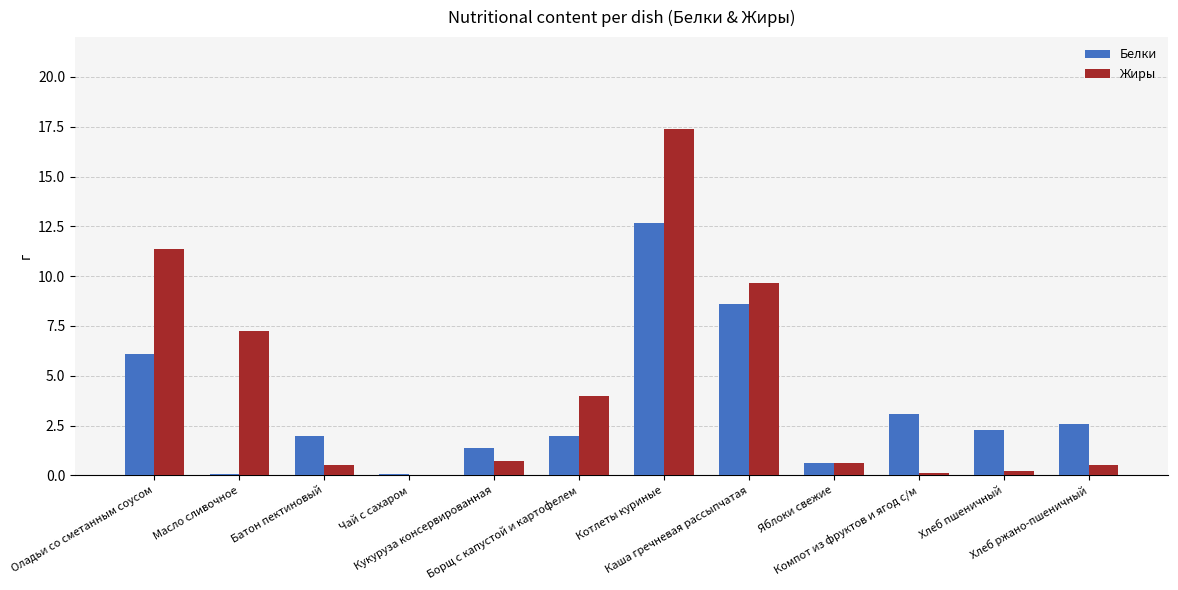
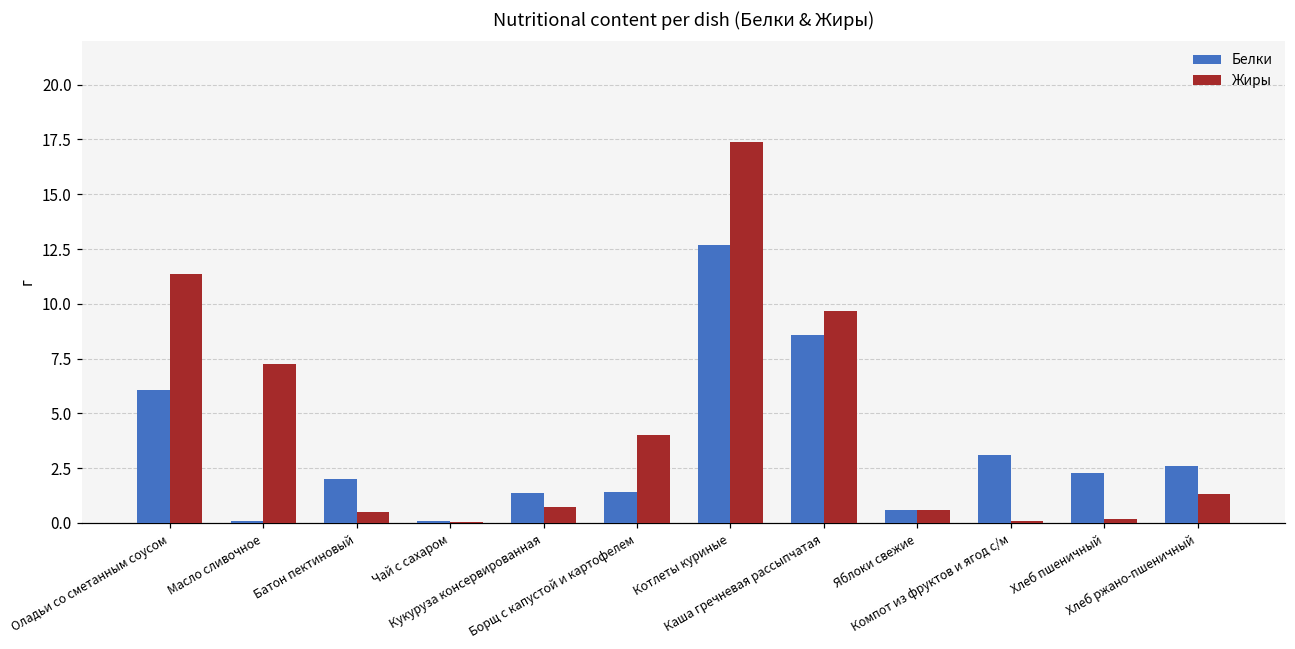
  {
    "Белки": {
      "Оладьи со сметанным соусом": 6.1,
      "Батон пектиновый": 2.0,
      "Кукуруза консервированная": 1.4,
-     "Борщ с капустой и картофелем": 2.0,
+     "Борщ с капустой и картофелем": 1.4,
      "Котлеты куриные": 12.7,
      "Каша гречневая рассыпчатая": 8.6,
      "Яблоки свежие": 0.6,
      "Компот из фруктов и ягод с/м": 3.1,
      "Хлеб пшеничный": 2.3,
      "Хлеб ржано-пшеничный": 2.6
    },
    "Жиры": {
      "Оладьи со сметанным соусом": 11.4,
      "Масло сливочное": 7.3,
      "Батон пектиновый": 0.5,
      "Кукуруза консервированная": 0.7,
      "Борщ с капустой и картофелем": 4.0,
      "Котлеты куриные": 17.4,
      "Каша гречневая рассыпчатая": 9.7,
      "Яблоки свежие": 0.6,
      "Хлеб пшеничный": 0.2,
-     "Хлеб ржано-пшеничный": 0.5
+     "Хлеб ржано-пшеничный": 1.3
    }
  }
